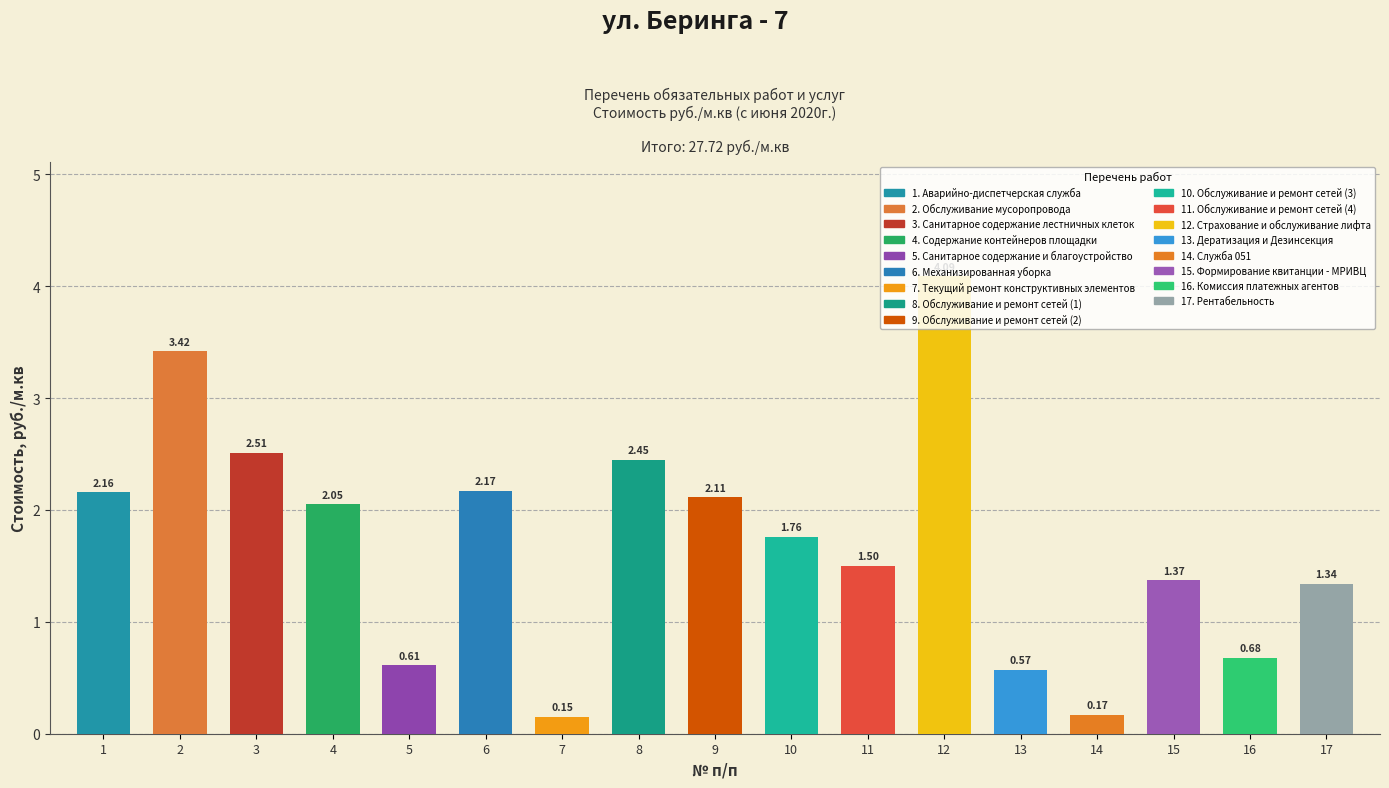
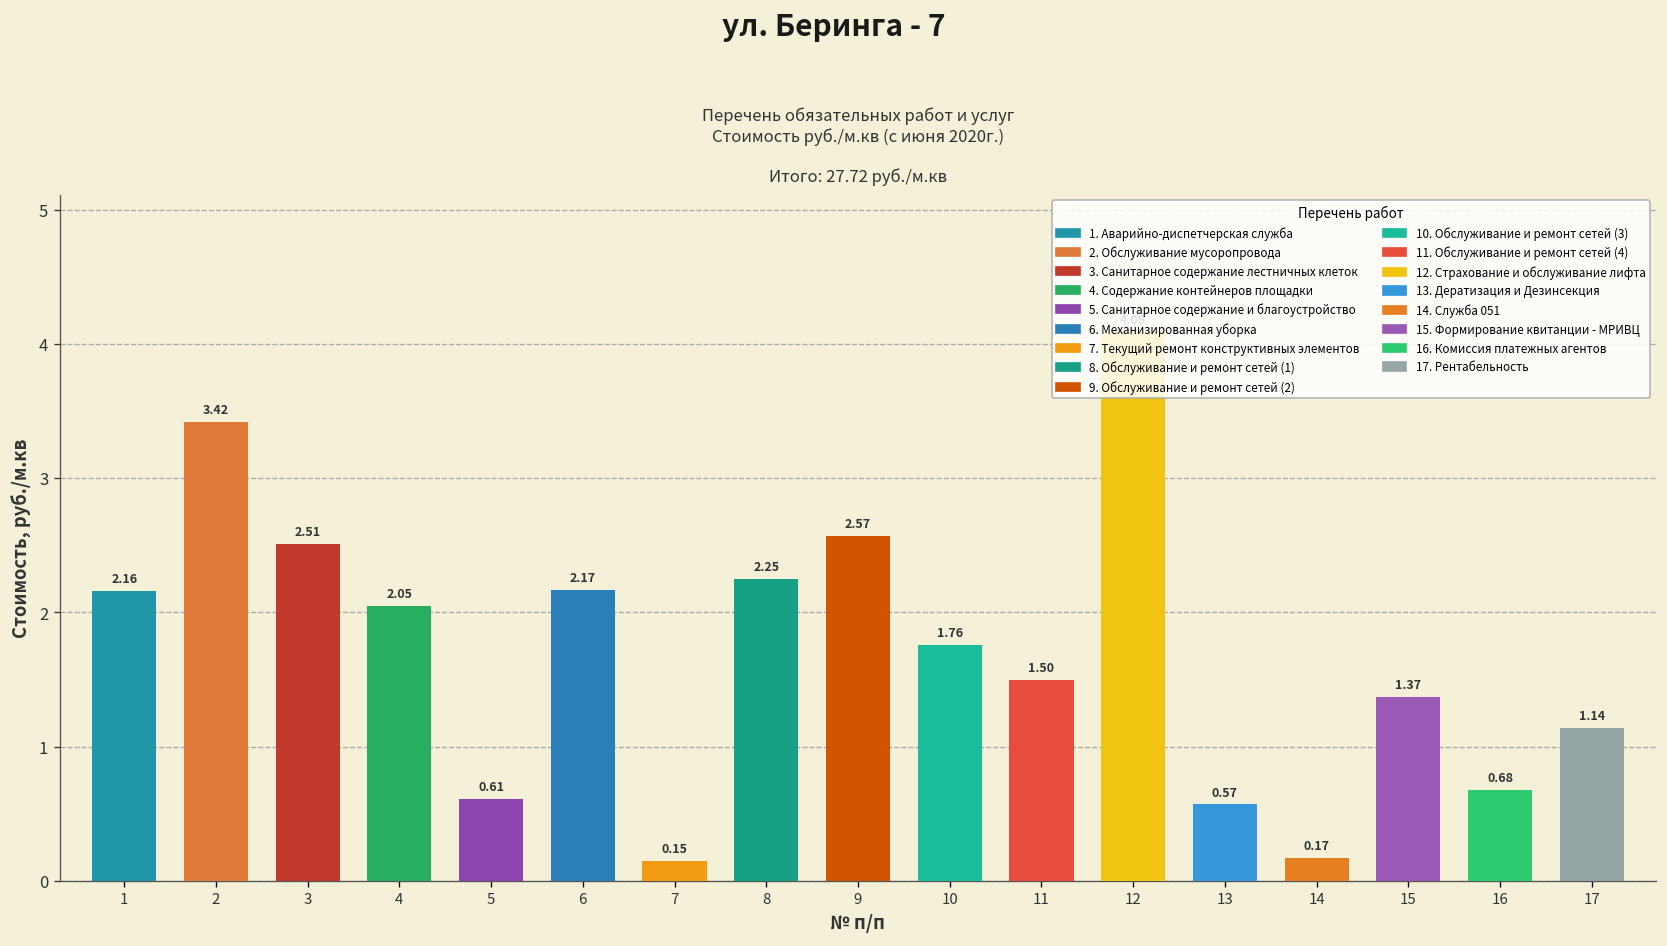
  {
    "1": 2.16,
    "2": 3.42,
    "3": 2.51,
    "4": 2.05,
    "5": 0.61,
    "6": 2.17,
    "7": 0.15,
-   "8": 2.45,
-   "9": 2.11,
+   "8": 2.25,
+   "9": 2.57,
    "10": 1.76,
    "11": 1.50,
    "13": 0.57,
    "14": 0.17,
    "15": 1.37,
    "16": 0.68,
-   "17": 1.34
+   "17": 1.14
  }
